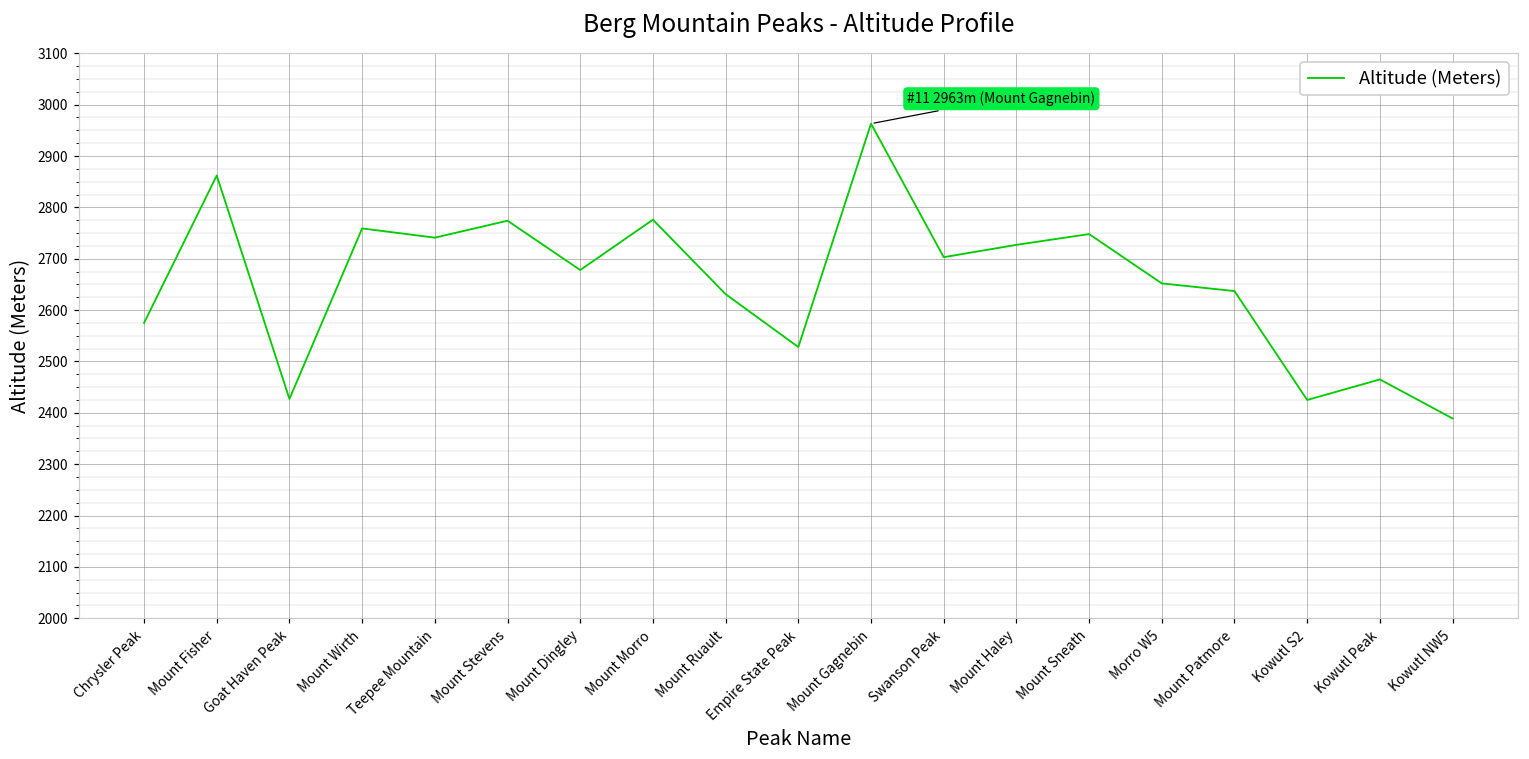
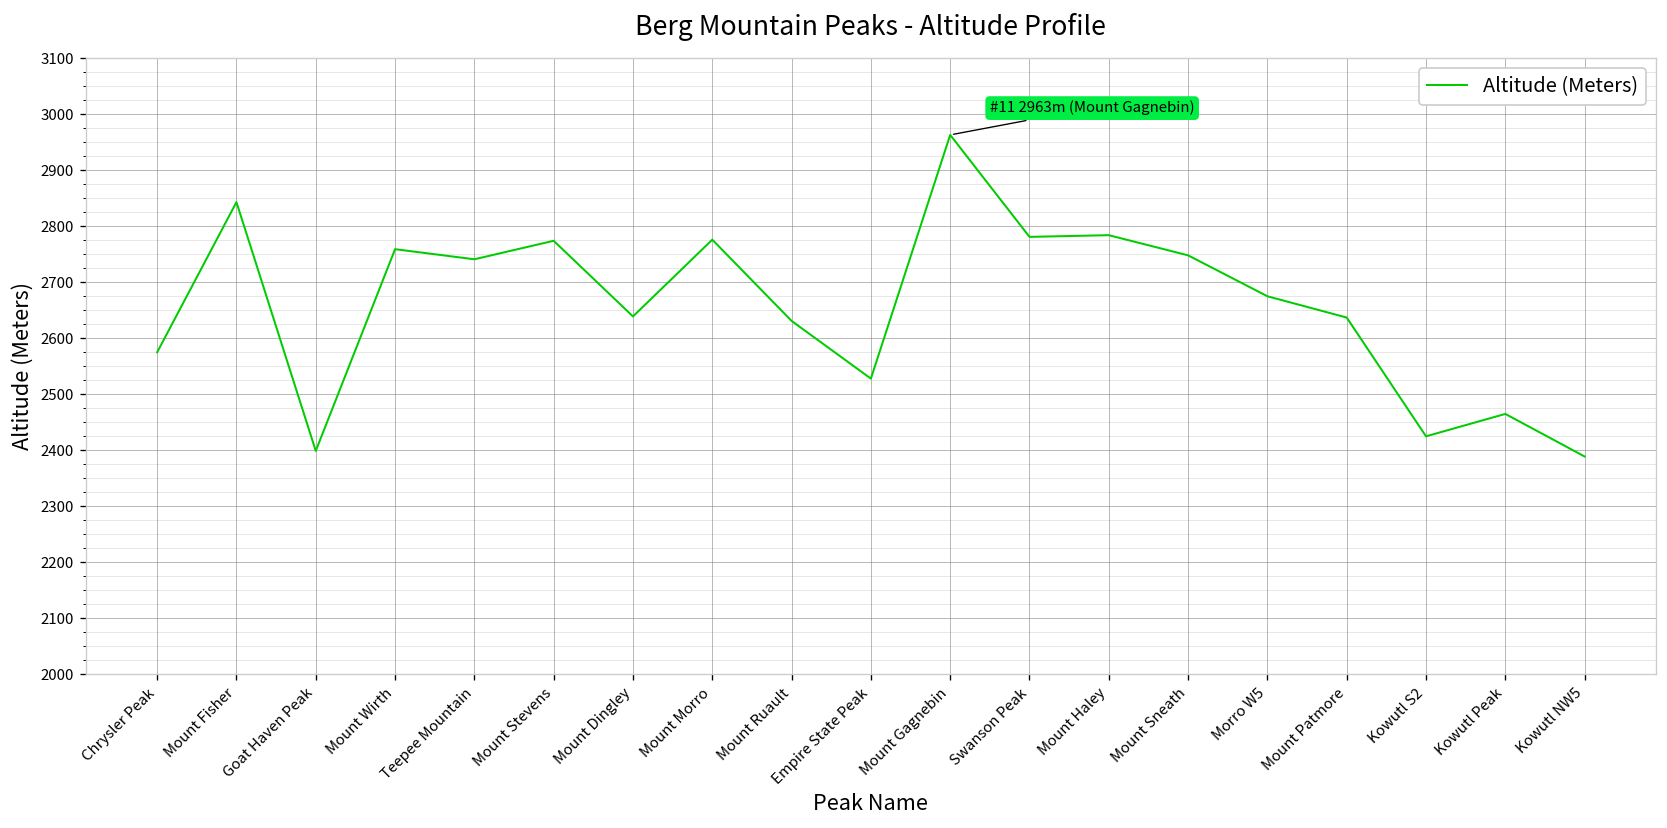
  {
    "Chrysler Peak": 2580,
-   "Mount Fisher": 2860,
-   "Goat Haven Peak": 2430,
+   "Mount Fisher": 2840,
+   "Goat Haven Peak": 2400,
    "Mount Wirth": 2760,
    "Teepee Mountain": 2740,
    "Mount Stevens": 2770,
-   "Mount Dingley": 2680,
+   "Mount Dingley": 2640,
    "Mount Morro": 2780,
    "Mount Ruault": 2630,
    "Empire State Peak": 2530,
-   "Swanson Peak": 2700,
-   "Mount Haley": 2730,
+   "Swanson Peak": 2780,
+   "Mount Haley": 2780,
    "Mount Sneath": 2750,
-   "Morro W5": 2650,
+   "Morro W5": 2680,
    "Mount Patmore": 2640,
    "Kowutl S2": 2430,
    "Kowutl Peak": 2470,
    "Kowutl NW5": 2390
  }
